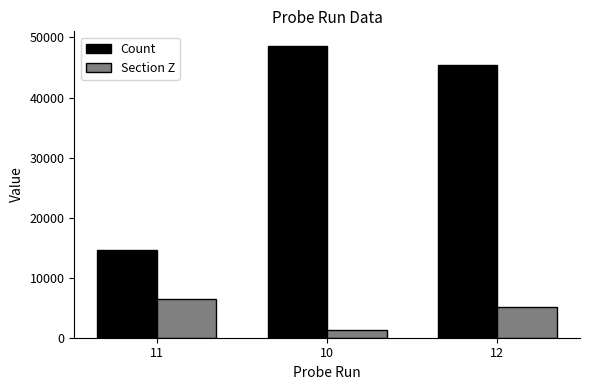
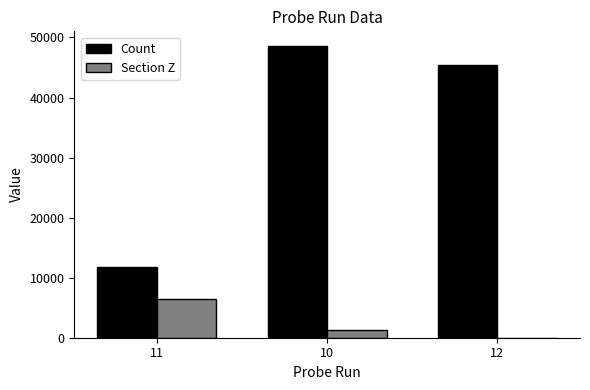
  {
    "Count": {
-     "11": 15000,
+     "11": 12000,
      "10": 49000,
      "12": 45000
    },
    "Section Z": {
      "11": 6000,
      "10": 1000,
-     "12": 5000
+     "12": 0
    }
  }
